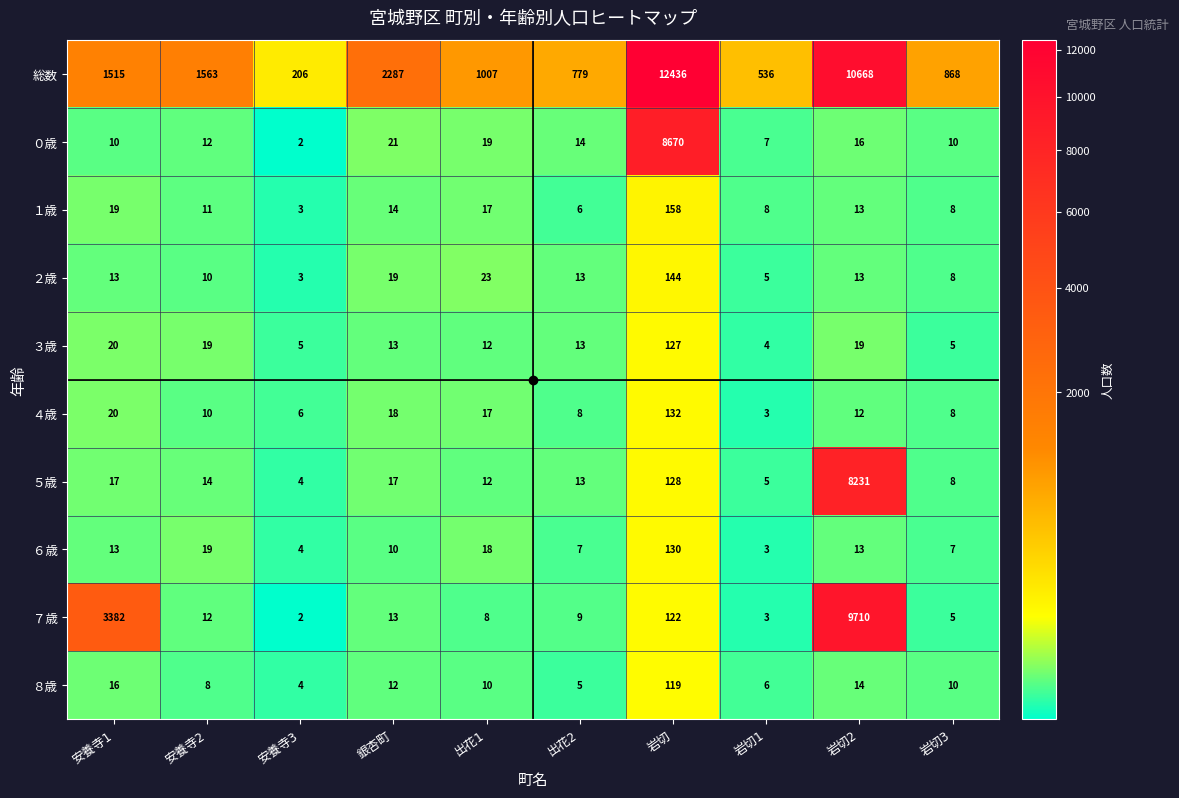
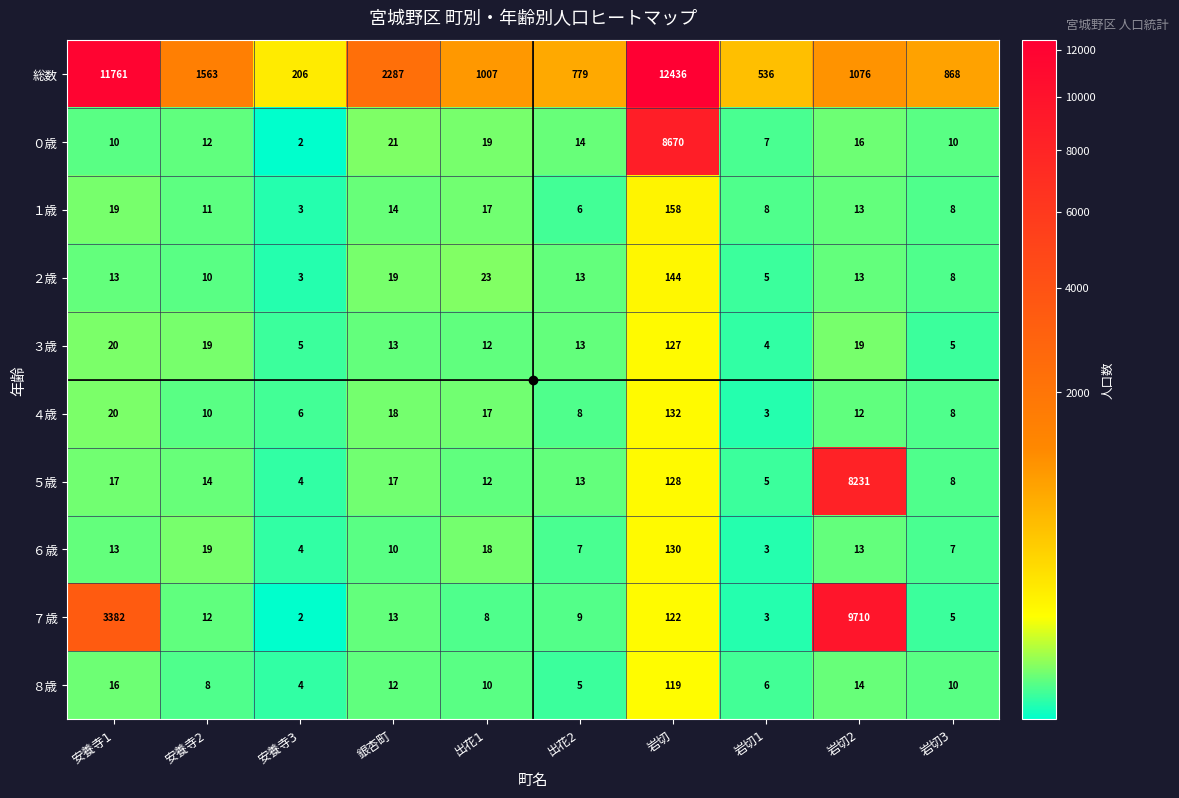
  {
    "総数": {
-     "安養寺1": 1515,
+     "安養寺1": 11761,
      "安養寺2": 1563,
      "安養寺3": 206,
      "銀杏町": 2287,
      "出花1": 1007,
      "出花2": 779,
      "岩切": 12436,
      "岩切1": 536,
-     "岩切2": 10668,
+     "岩切2": 1076,
      "岩切3": 868
    },
    "０歳": {
      "安養寺1": 10,
      "安養寺2": 12,
      "安養寺3": 2,
      "銀杏町": 21,
      "出花1": 19,
      "出花2": 14,
      "岩切": 8670,
      "岩切1": 7,
      "岩切2": 16,
      "岩切3": 10
    },
    "１歳": {
      "安養寺1": 19,
      "安養寺2": 11,
      "安養寺3": 3,
      "銀杏町": 14,
      "出花1": 17,
      "出花2": 6,
      "岩切": 158,
      "岩切1": 8,
      "岩切2": 13,
      "岩切3": 8
    },
    "２歳": {
      "安養寺1": 13,
      "安養寺2": 10,
      "安養寺3": 3,
      "銀杏町": 19,
      "出花1": 23,
      "出花2": 13,
      "岩切": 144,
      "岩切1": 5,
      "岩切2": 13,
      "岩切3": 8
    },
    "３歳": {
      "安養寺1": 20,
      "安養寺2": 19,
      "安養寺3": 5,
      "銀杏町": 13,
      "出花1": 12,
      "出花2": 13,
      "岩切": 127,
      "岩切1": 4,
      "岩切2": 19,
      "岩切3": 5
    },
    "４歳": {
      "安養寺1": 20,
      "安養寺2": 10,
      "安養寺3": 6,
      "銀杏町": 18,
      "出花1": 17,
      "出花2": 8,
      "岩切": 132,
      "岩切1": 3,
      "岩切2": 12,
      "岩切3": 8
    },
    "５歳": {
      "安養寺1": 17,
      "安養寺2": 14,
      "安養寺3": 4,
      "銀杏町": 17,
      "出花1": 12,
      "出花2": 13,
      "岩切": 128,
      "岩切1": 5,
      "岩切2": 8231,
      "岩切3": 8
    },
    "６歳": {
      "安養寺1": 13,
      "安養寺2": 19,
      "安養寺3": 4,
      "銀杏町": 10,
      "出花1": 18,
      "出花2": 7,
      "岩切": 130,
      "岩切1": 3,
      "岩切2": 13,
      "岩切3": 7
    },
    "７歳": {
      "安養寺1": 3382,
      "安養寺2": 12,
      "安養寺3": 2,
      "銀杏町": 13,
      "出花1": 8,
      "出花2": 9,
      "岩切": 122,
      "岩切1": 3,
      "岩切2": 9710,
      "岩切3": 5
    },
    "８歳": {
      "安養寺1": 16,
      "安養寺2": 8,
      "安養寺3": 4,
      "銀杏町": 12,
      "出花1": 10,
      "出花2": 5,
      "岩切": 119,
      "岩切1": 6,
      "岩切2": 14,
      "岩切3": 10
    }
  }
